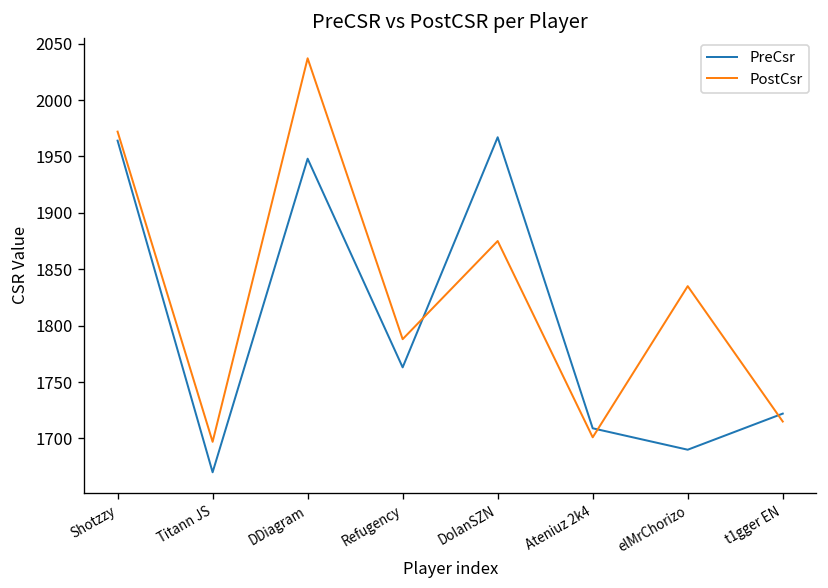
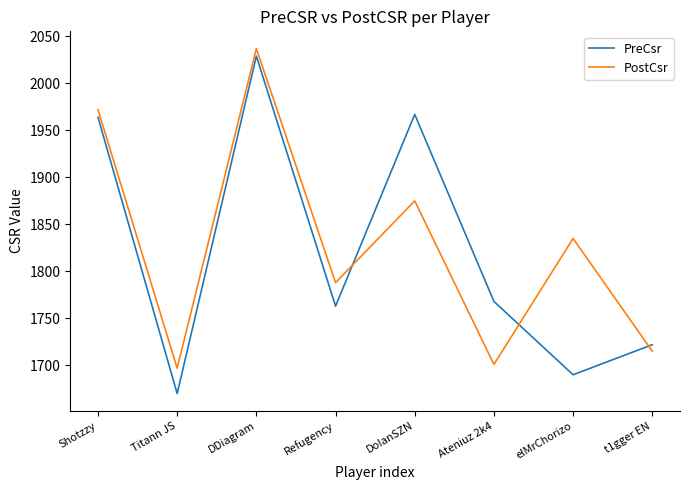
  {
    "PreCsr": {
      "Shotzzy": 1960,
      "Titann JS": 1670,
-     "DDiagram": 1950,
+     "DDiagram": 2030,
      "Refugency": 1760,
      "DoIanSZN": 1970,
-     "Ateniuz 2k4": 1710,
+     "Ateniuz 2k4": 1770,
      "elMrChorizo": 1690,
      "t1gger EN": 1720
    },
    "PostCsr": {
      "Shotzzy": 1970,
      "Titann JS": 1700,
      "DDiagram": 2040,
      "Refugency": 1790,
      "DoIanSZN": 1880,
      "Ateniuz 2k4": 1700,
      "elMrChorizo": 1840,
      "t1gger EN": 1720
    }
  }
